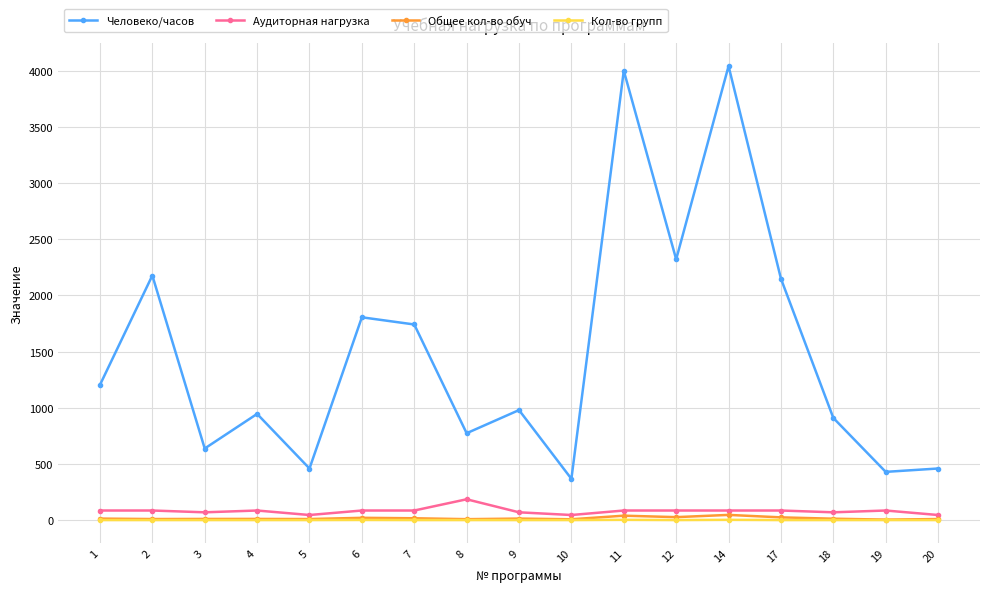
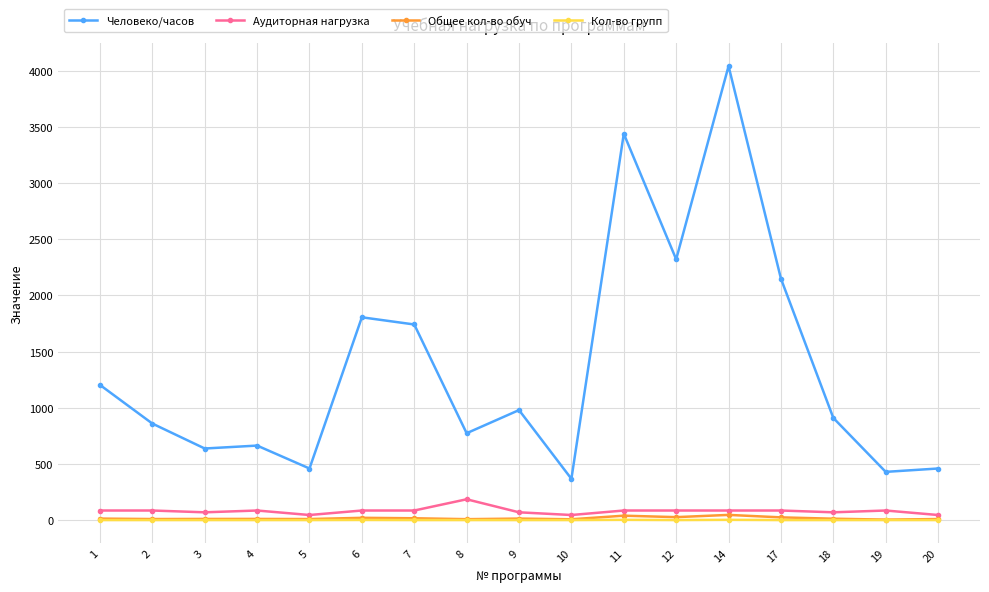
  {
    "Человеко/часов": {
      "1": 1200,
-     "2": 2180,
+     "2": 860,
      "3": 640,
-     "4": 950,
+     "4": 660,
      "5": 460,
      "6": 1810,
      "7": 1740,
      "8": 770,
      "9": 980,
      "10": 370,
-     "11": 4000,
+     "11": 3440,
      "12": 2320,
      "14": 4040,
      "17": 2150,
      "18": 910,
      "19": 430,
      "20": 460
    },
    "Аудиторная нагрузка": {
      "1": 90,
      "2": 90,
      "3": 70,
      "4": 90,
      "5": 50,
      "6": 90,
      "7": 90,
      "8": 190,
      "9": 70,
      "10": 50,
      "11": 90,
      "12": 90,
      "14": 90,
      "17": 90,
      "18": 70,
      "19": 90,
      "20": 50
    },
    "Общее кол-во обуч": {
      "11": 40,
      "12": 30,
      "14": 50,
      "17": 30
    },
    "Кол-во групп": {
      "11": 0,
      "12": 0,
      "14": 0,
      "17": 0
    }
  }
